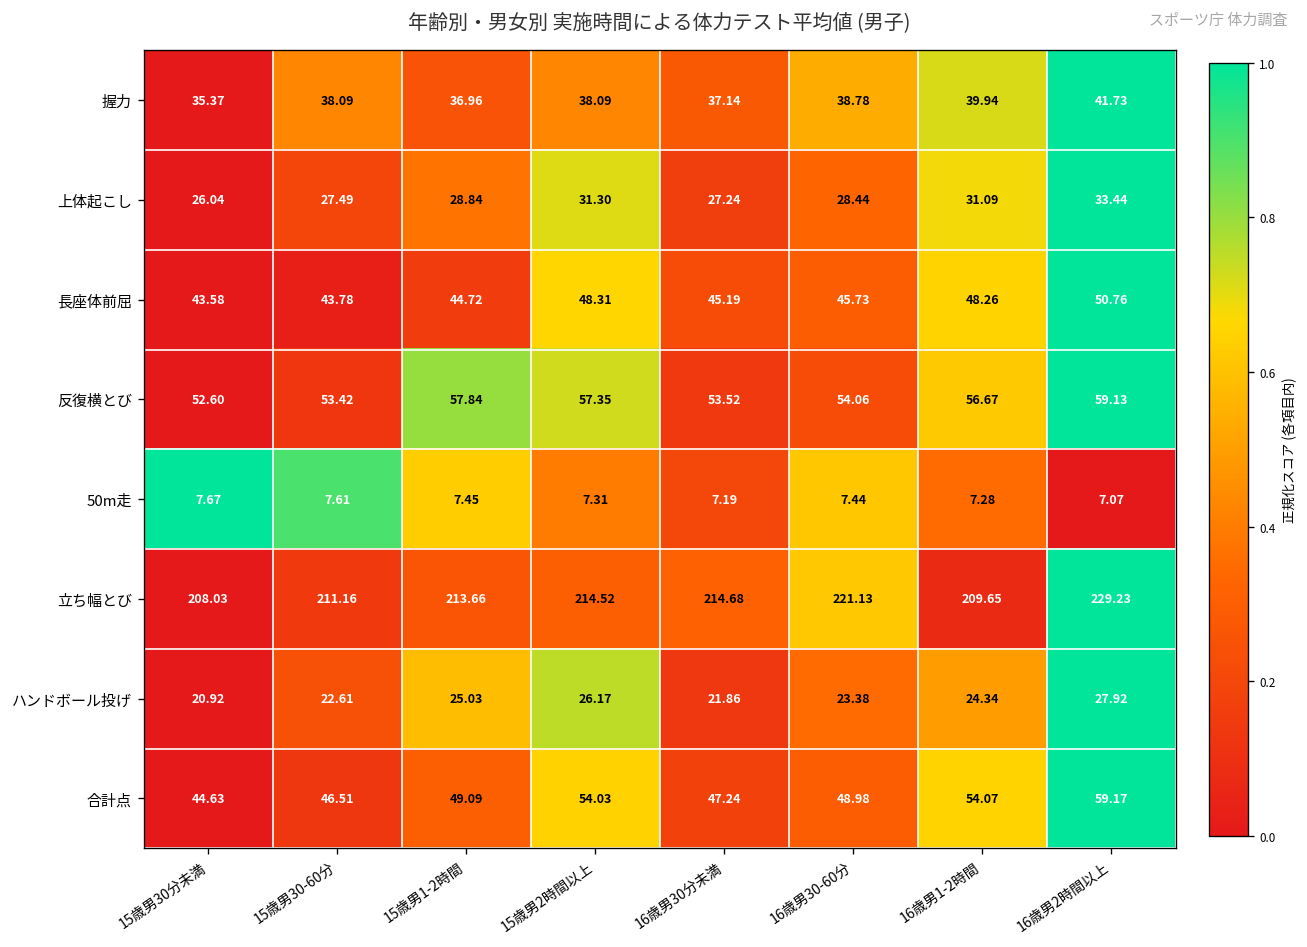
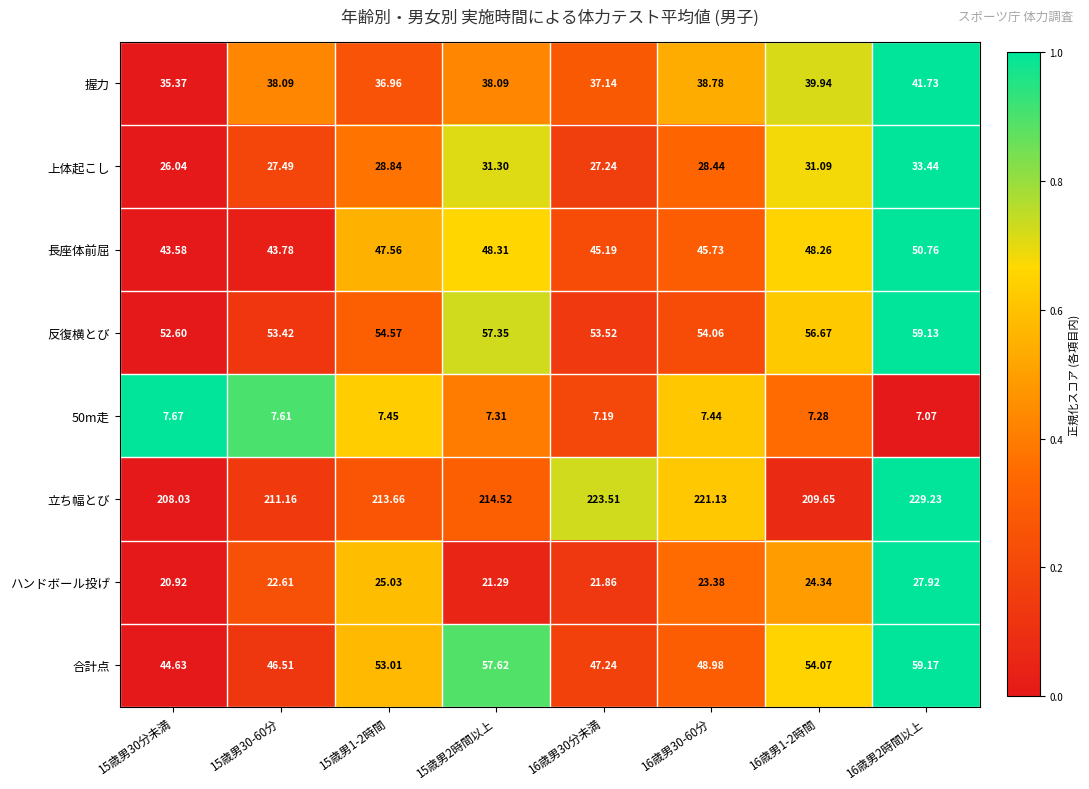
  {
    "握力": {
      "15歳男30分未満": 35.37,
      "15歳男30-60分": 38.09,
      "15歳男1-2時間": 36.96,
      "15歳男2時間以上": 38.09,
      "16歳男30分未満": 37.14,
      "16歳男30-60分": 38.78,
      "16歳男1-2時間": 39.94,
      "16歳男2時間以上": 41.73
    },
    "上体起こし": {
      "15歳男30分未満": 26.04,
      "15歳男30-60分": 27.49,
      "15歳男1-2時間": 28.84,
      "15歳男2時間以上": 31.30,
      "16歳男30分未満": 27.24,
      "16歳男30-60分": 28.44,
      "16歳男1-2時間": 31.09,
      "16歳男2時間以上": 33.44
    },
    "長座体前屈": {
      "15歳男30分未満": 43.58,
      "15歳男30-60分": 43.78,
-     "15歳男1-2時間": 44.72,
+     "15歳男1-2時間": 47.56,
      "15歳男2時間以上": 48.31,
      "16歳男30分未満": 45.19,
      "16歳男30-60分": 45.73,
      "16歳男1-2時間": 48.26,
      "16歳男2時間以上": 50.76
    },
    "反復横とび": {
      "15歳男30分未満": 52.60,
      "15歳男30-60分": 53.42,
-     "15歳男1-2時間": 57.84,
+     "15歳男1-2時間": 54.57,
      "15歳男2時間以上": 57.35,
      "16歳男30分未満": 53.52,
      "16歳男30-60分": 54.06,
      "16歳男1-2時間": 56.67,
      "16歳男2時間以上": 59.13
    },
    "50m走": {
      "15歳男30分未満": 7.67,
      "15歳男30-60分": 7.61,
      "15歳男1-2時間": 7.45,
      "15歳男2時間以上": 7.31,
      "16歳男30分未満": 7.19,
      "16歳男30-60分": 7.44,
      "16歳男1-2時間": 7.28,
      "16歳男2時間以上": 7.07
    },
    "立ち幅とび": {
      "15歳男30分未満": 208.03,
      "15歳男30-60分": 211.16,
      "15歳男1-2時間": 213.66,
      "15歳男2時間以上": 214.52,
-     "16歳男30分未満": 214.68,
+     "16歳男30分未満": 223.51,
      "16歳男30-60分": 221.13,
      "16歳男1-2時間": 209.65,
      "16歳男2時間以上": 229.23
    },
    "ハンドボール投げ": {
      "15歳男30分未満": 20.92,
      "15歳男30-60分": 22.61,
      "15歳男1-2時間": 25.03,
-     "15歳男2時間以上": 26.17,
+     "15歳男2時間以上": 21.29,
      "16歳男30分未満": 21.86,
      "16歳男30-60分": 23.38,
      "16歳男1-2時間": 24.34,
      "16歳男2時間以上": 27.92
    },
    "合計点": {
      "15歳男30分未満": 44.63,
      "15歳男30-60分": 46.51,
-     "15歳男1-2時間": 49.09,
-     "15歳男2時間以上": 54.03,
+     "15歳男1-2時間": 53.01,
+     "15歳男2時間以上": 57.62,
      "16歳男30分未満": 47.24,
      "16歳男30-60分": 48.98,
      "16歳男1-2時間": 54.07,
      "16歳男2時間以上": 59.17
    }
  }
